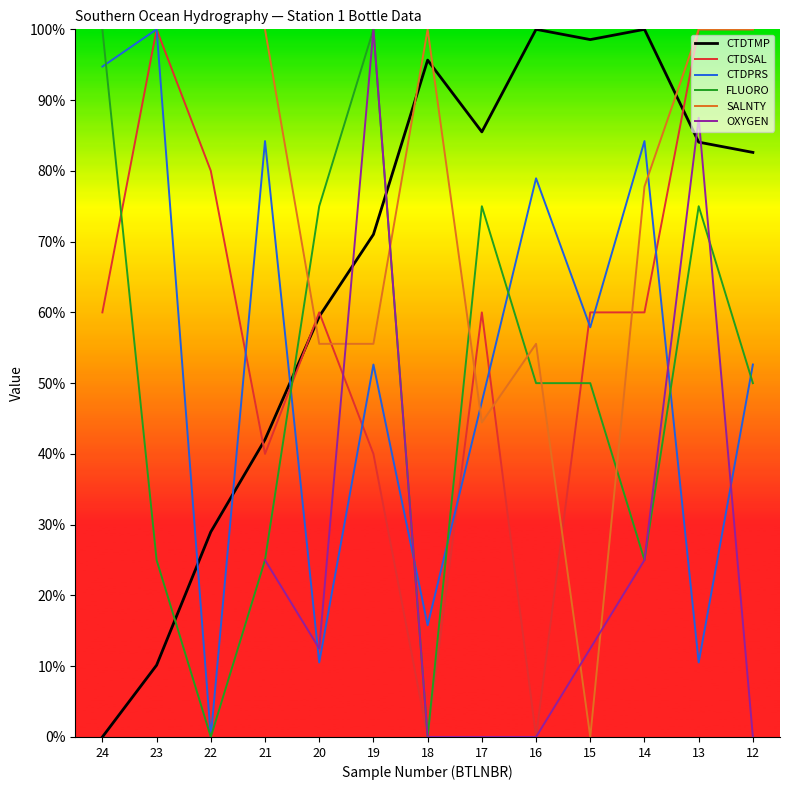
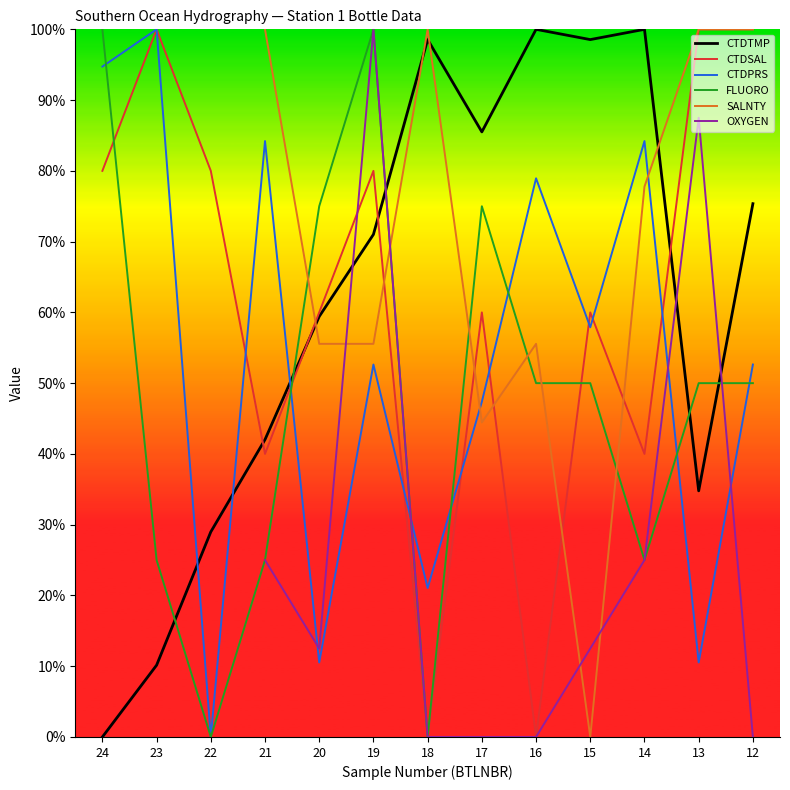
  {
    "CTDTMP": {
      "24": "0%",
      "23": "10%",
      "22": "29%",
      "21": "42%",
      "20": "59%",
      "19": "71%",
-     "18": "96%",
+     "18": "99%",
      "17": "86%",
      "16": "100%",
      "15": "99%",
      "14": "100%",
-     "13": "84%",
-     "12": "83%"
+     "13": "35%",
+     "12": "75%"
    },
    "CTDSAL": {
-     "24": "60%",
+     "24": "80%",
      "22": "80%",
      "21": "40%",
      "20": "60%",
-     "19": "40%",
+     "19": "80%",
      "17": "60%",
      "15": "60%",
-     "14": "60%"
+     "14": "40%"
    },
    "CTDPRS": {
      "24": "95%",
      "21": "84%",
      "20": "11%",
      "19": "53%",
-     "18": "16%",
+     "18": "21%",
      "17": "47%",
      "16": "79%",
      "15": "58%",
      "14": "84%",
      "13": "11%",
      "12": "53%"
    },
    "FLUORO": {
      "24": "100%",
      "23": "25%",
      "20": "75%",
      "17": "75%",
      "16": "50%",
      "15": "50%",
-     "13": "75%",
+     "13": "50%",
      "12": "50%"
    },
    "SALNTY": {
      "21": "100%",
      "20": "56%",
      "19": "56%",
      "18": "100%",
      "17": "44%",
      "16": "56%",
      "15": "0%",
      "14": "78%"
    },
    "OXYGEN": {
      "20": "13%",
      "17": "0%",
      "15": "13%",
      "12": "0%"
    }
  }
